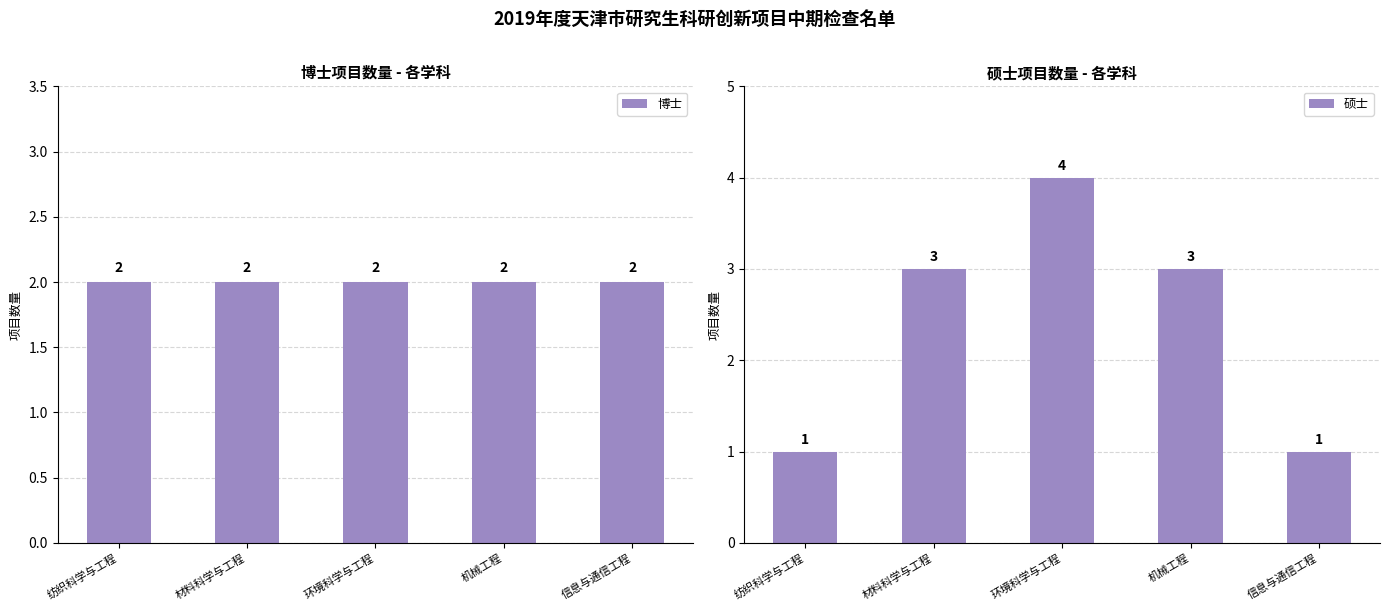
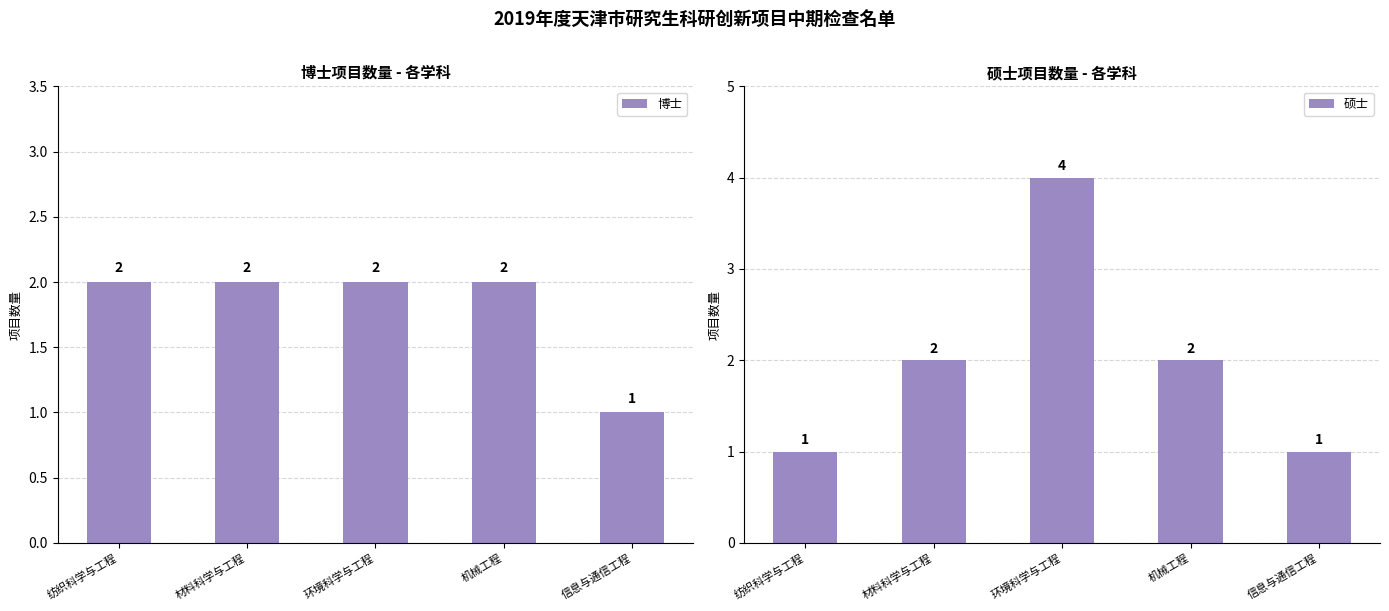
  {
    "博士项目数量 - 各学科": {
      "纺织科学与工程": 2,
      "材料科学与工程": 2,
      "环境科学与工程": 2,
      "机械工程": 2,
-     "信息与通信工程": 2
+     "信息与通信工程": 1
    },
    "硕士项目数量 - 各学科": {
      "纺织科学与工程": 1,
-     "材料科学与工程": 3,
+     "材料科学与工程": 2,
      "环境科学与工程": 4,
-     "机械工程": 3,
+     "机械工程": 2,
      "信息与通信工程": 1
    }
  }
